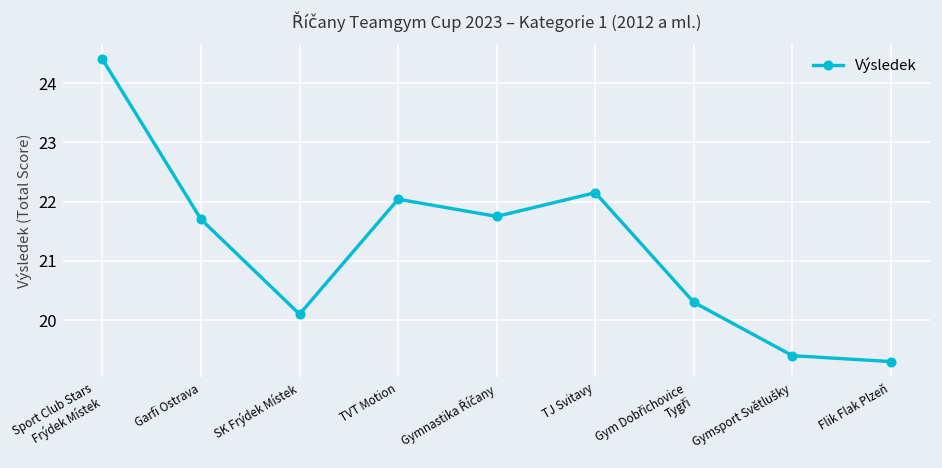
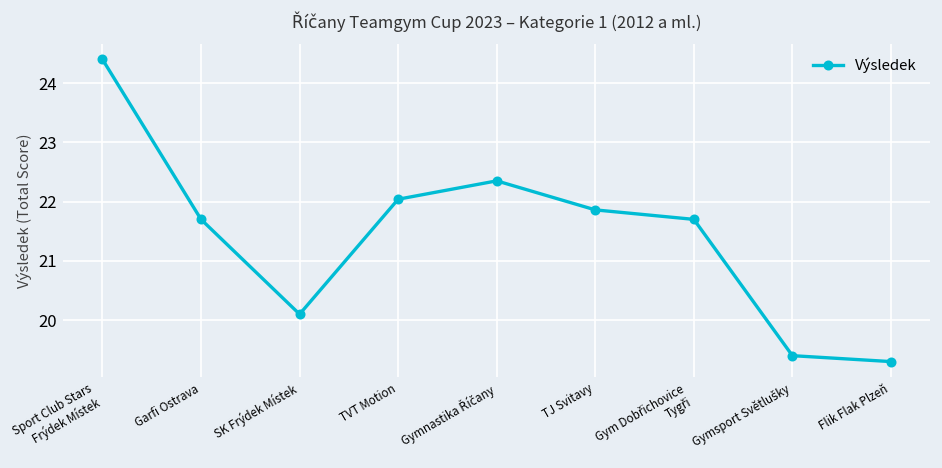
  {
    "Sport Club Stars Frýdek Místek": 24.4,
    "Garfi Ostrava": 21.7,
    "SK Frýdek Místek": 20.1,
    "TVT Motion": 22.0,
-   "Gymnastika Říčany": 21.8,
-   "TJ Svitavy": 22.2,
-   "Gym Dobřichovice Tygři": 20.3,
+   "Gymnastika Říčany": 22.4,
+   "TJ Svitavy": 21.9,
+   "Gym Dobřichovice Tygři": 21.7,
    "Gymsport Světlušky": 19.4,
    "Flik Flak Plzeň": 19.3
  }
